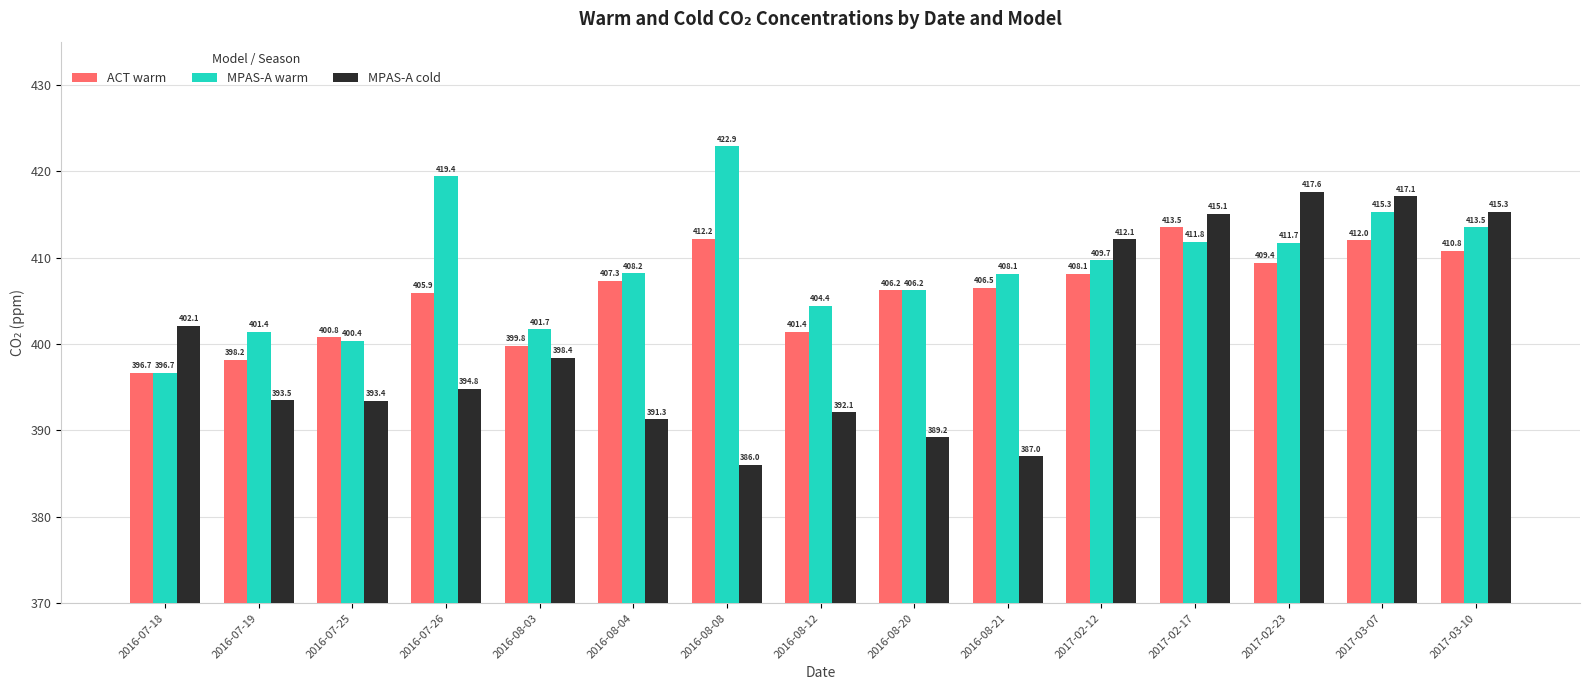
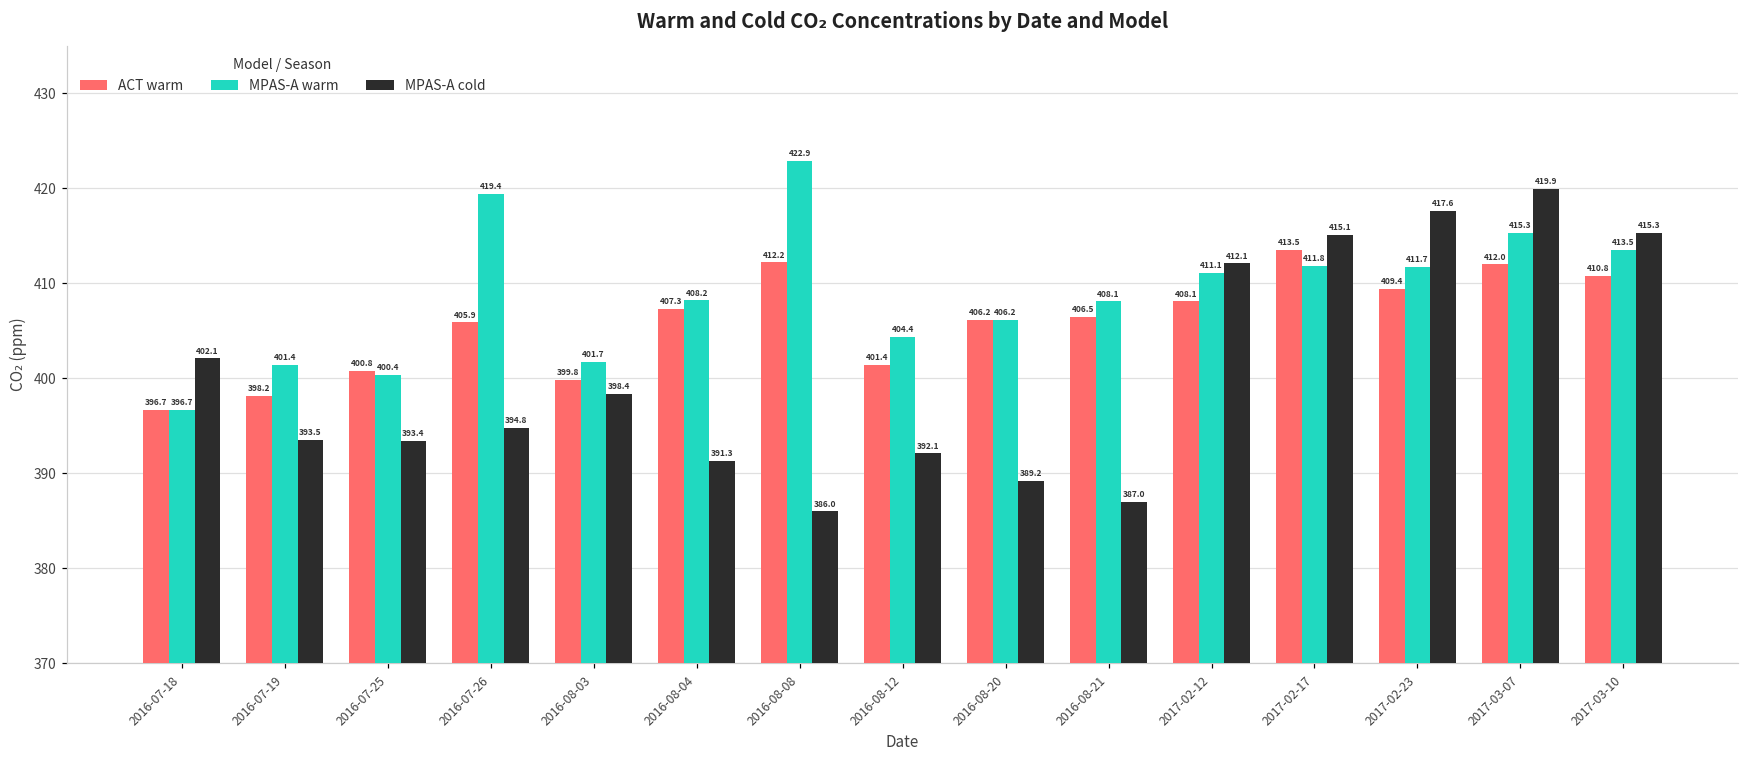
  {
    "ACT warm": {
      "2016-07-18": 396.7,
      "2016-07-19": 398.2,
      "2016-07-25": 400.8,
      "2016-07-26": 405.9,
      "2016-08-03": 399.8,
      "2016-08-04": 407.3,
      "2016-08-08": 412.2,
      "2016-08-12": 401.4,
      "2016-08-20": 406.2,
      "2016-08-21": 406.5,
      "2017-02-12": 408.1,
      "2017-02-17": 413.5,
      "2017-02-23": 409.4,
      "2017-03-07": 412.0,
      "2017-03-10": 410.8
    },
    "MPAS-A warm": {
      "2016-07-18": 396.7,
      "2016-07-19": 401.4,
      "2016-07-25": 400.4,
      "2016-07-26": 419.4,
      "2016-08-03": 401.7,
      "2016-08-04": 408.2,
      "2016-08-08": 422.9,
      "2016-08-12": 404.4,
      "2016-08-20": 406.2,
      "2016-08-21": 408.1,
-     "2017-02-12": 409.7,
+     "2017-02-12": 411.1,
      "2017-02-17": 411.8,
      "2017-02-23": 411.7,
      "2017-03-07": 415.3,
      "2017-03-10": 413.5
    },
    "MPAS-A cold": {
      "2016-07-18": 402.1,
      "2016-07-19": 393.5,
      "2016-07-25": 393.4,
      "2016-07-26": 394.8,
      "2016-08-03": 398.4,
      "2016-08-04": 391.3,
      "2016-08-08": 386.0,
      "2016-08-12": 392.1,
      "2016-08-20": 389.2,
      "2016-08-21": 387.0,
      "2017-02-12": 412.1,
      "2017-02-17": 415.1,
      "2017-02-23": 417.6,
-     "2017-03-07": 417.1,
+     "2017-03-07": 419.9,
      "2017-03-10": 415.3
    }
  }
